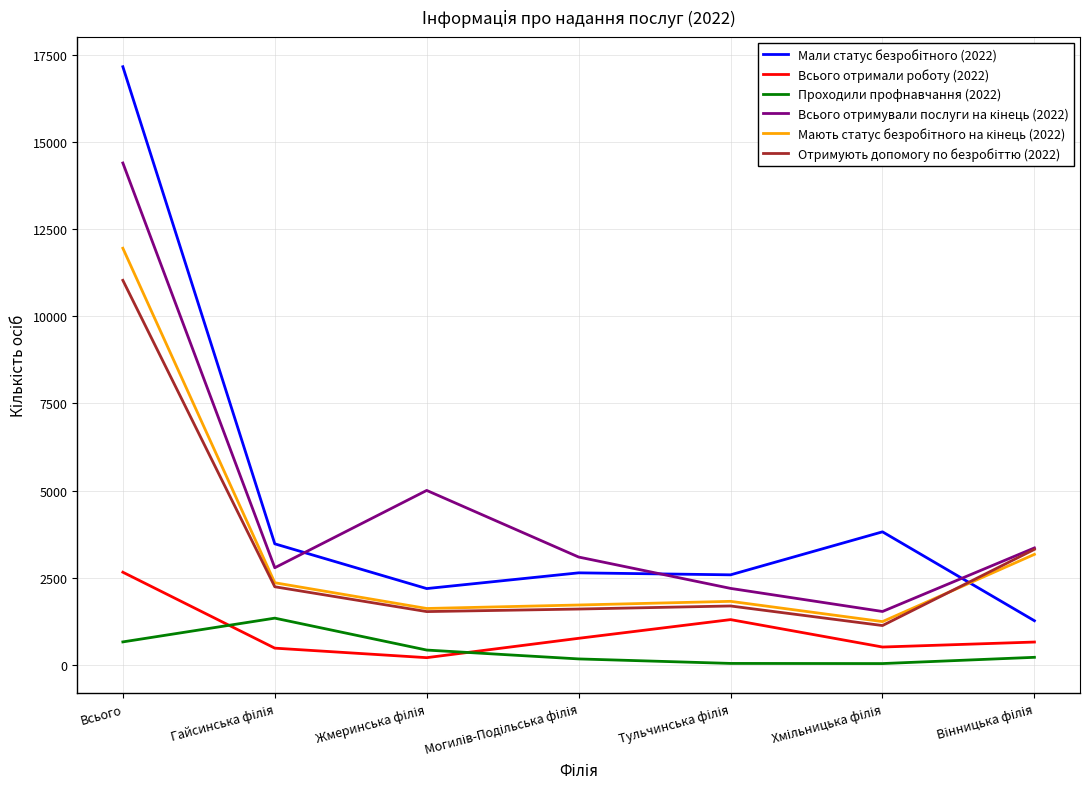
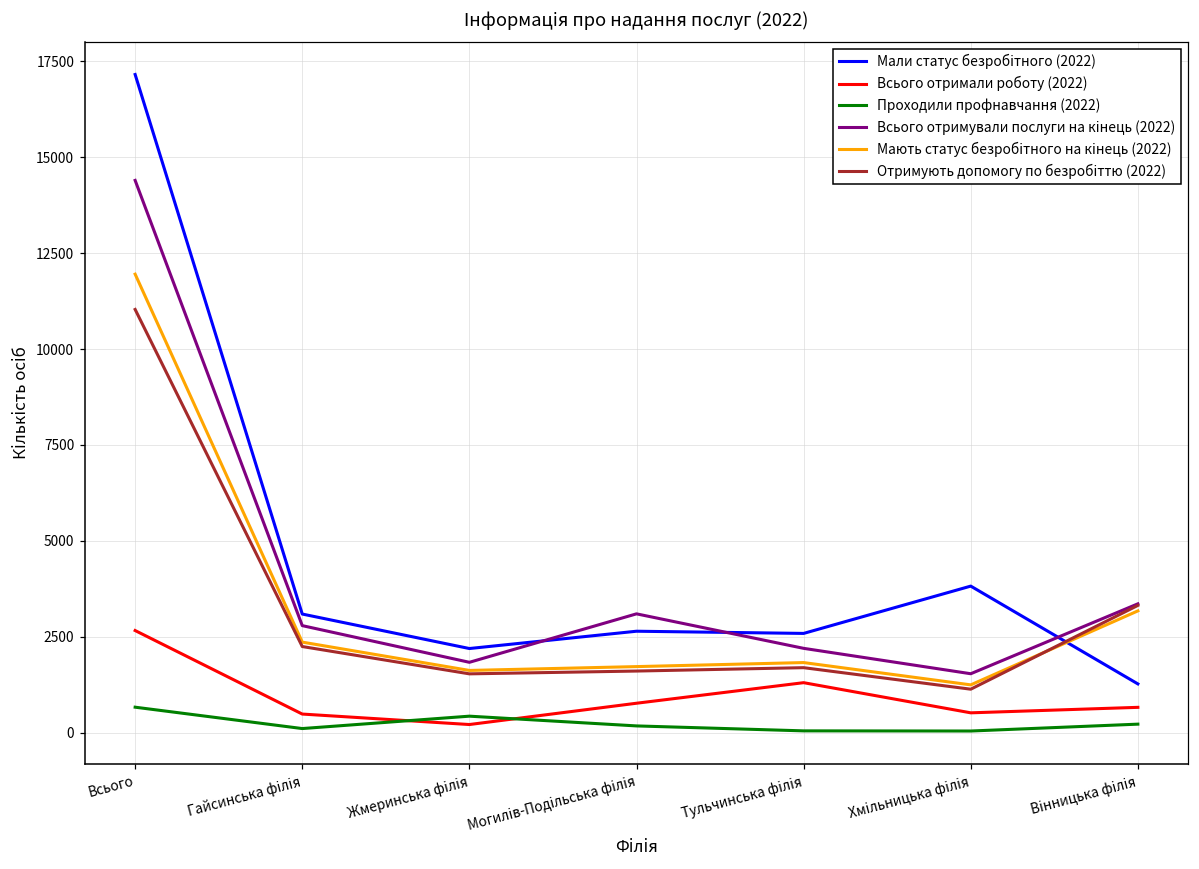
  {
    "Мали статус безробітного (2022)": {
      "Всього": 17200,
-     "Гайсинська філія": 3500,
+     "Гайсинська філія": 3100,
      "Жмеринська філія": 2200,
      "Могилів-Подільська філія": 2600,
      "Тульчинська філія": 2600,
      "Хмільницька філія": 3800,
      "Вінницька філія": 1300
    },
    "Всього отримали роботу (2022)": {
      "Всього": 2700,
      "Гайсинська філія": 500,
      "Жмеринська філія": 200,
      "Могилів-Подільська філія": 800,
      "Тульчинська філія": 1300,
      "Хмільницька філія": 500,
      "Вінницька філія": 700
    },
    "Проходили профнавчання (2022)": {
      "Всього": 700,
-     "Гайсинська філія": 1300,
+     "Гайсинська філія": 100,
      "Жмеринська філія": 400,
      "Могилів-Подільська філія": 200,
      "Тульчинська філія": 0,
      "Хмільницька філія": 0,
      "Вінницька філія": 200
    },
    "Всього отримували послуги на кінець (2022)": {
      "Всього": 14400,
      "Гайсинська філія": 2800,
-     "Жмеринська філія": 5000,
+     "Жмеринська філія": 1800,
      "Могилів-Подільська філія": 3100,
      "Тульчинська філія": 2200,
      "Хмільницька філія": 1500
    },
    "Мають статус безробітного на кінець (2022)": {
      "Всього": 12000,
      "Гайсинська філія": 2400,
      "Жмеринська філія": 1600,
      "Могилів-Подільська філія": 1700,
      "Тульчинська філія": 1800,
      "Хмільницька філія": 1200,
      "Вінницька філія": 3200
    },
    "Отримують допомогу по безробіттю (2022)": {
      "Всього": 11000,
      "Гайсинська філія": 2200,
      "Жмеринська філія": 1500,
      "Могилів-Подільська філія": 1600,
      "Тульчинська філія": 1700,
      "Хмільницька філія": 1100
    }
  }
